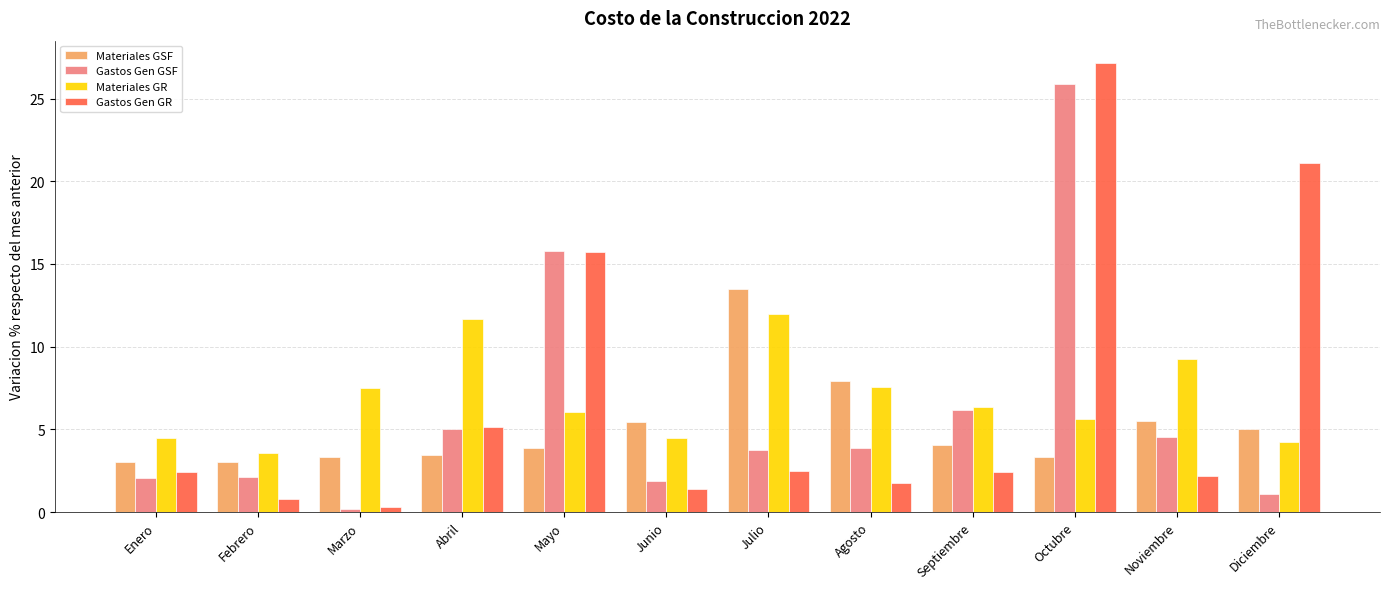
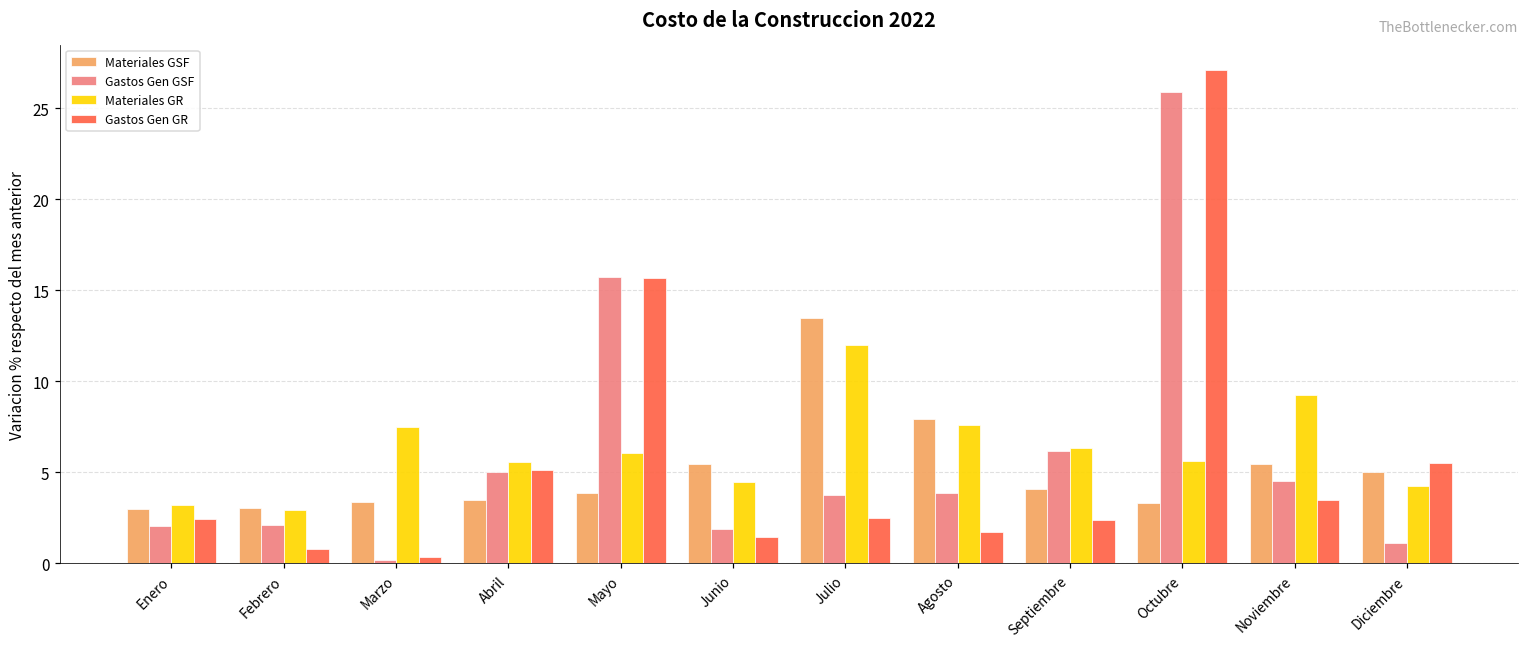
  {
    "Materiales GR": {
-     "Enero": 4.5,
-     "Febrero": 3.6,
+     "Enero": 3.2,
+     "Febrero": 3.0,
      "Marzo": 7.5,
-     "Abril": 11.7,
+     "Abril": 5.5,
      "Mayo": 6.0,
      "Junio": 4.5,
      "Julio": 12.0,
      "Agosto": 7.6,
      "Septiembre": 6.3,
      "Octubre": 5.6,
      "Noviembre": 9.2,
      "Diciembre": 4.2
    },
    "Gastos Gen GR": {
      "Enero": 2.4,
      "Febrero": 0.8,
      "Marzo": 0.3,
      "Abril": 5.1,
      "Mayo": 15.7,
      "Junio": 1.4,
      "Julio": 2.5,
      "Agosto": 1.7,
      "Septiembre": 2.4,
      "Octubre": 27.1,
-     "Noviembre": 2.2,
-     "Diciembre": 21.1
+     "Noviembre": 3.5,
+     "Diciembre": 5.5
    }
  }
